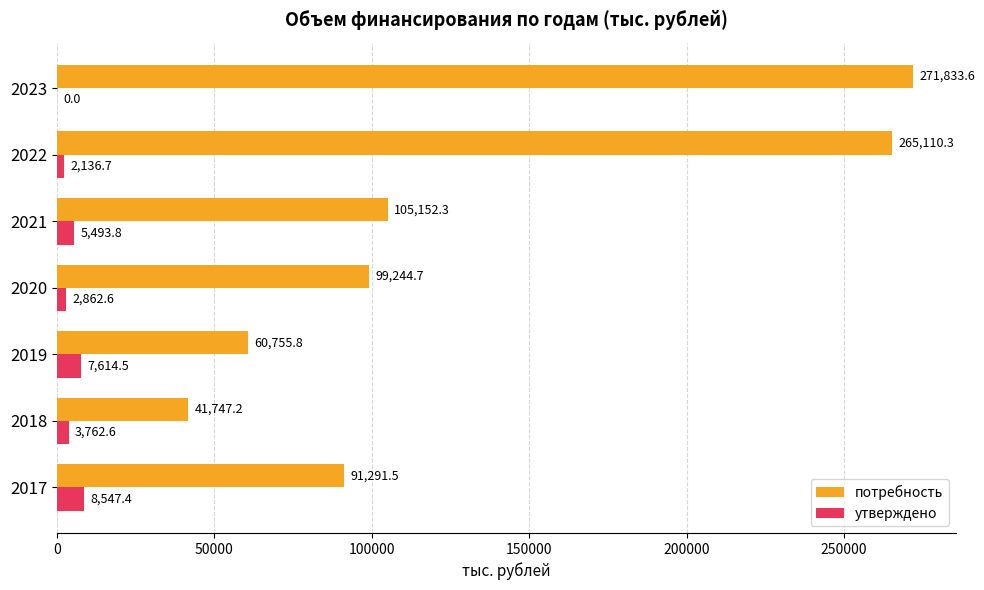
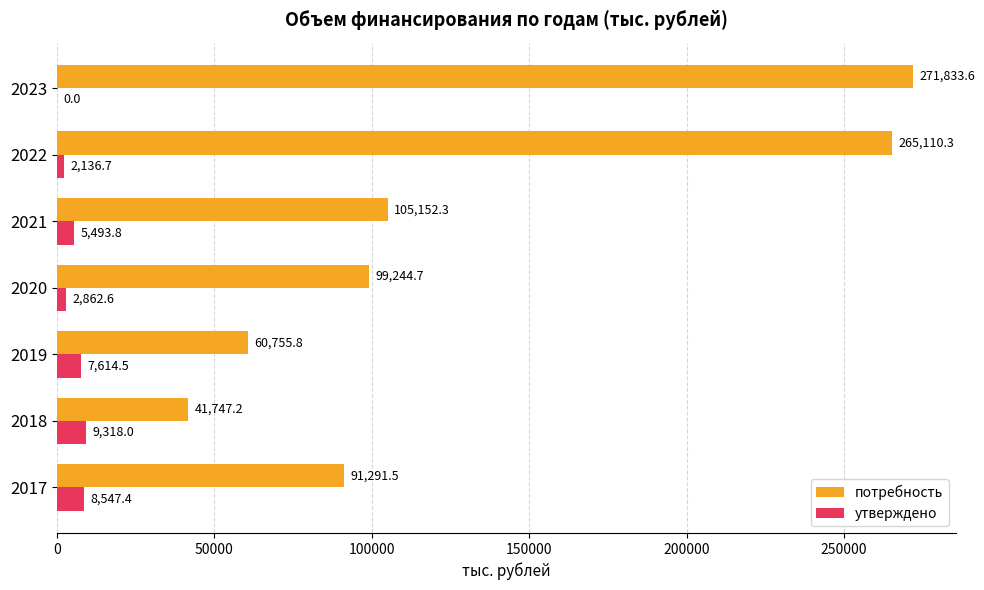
  {
    "потребность": {
      "2023": "271,833.6",
      "2022": "265,110.3",
      "2021": "105,152.3",
      "2020": "99,244.7",
      "2019": "60,755.8",
      "2018": "41,747.2",
      "2017": "91,291.5"
    },
    "утверждено": {
      "2023": "0.0",
      "2022": "2,136.7",
      "2021": "5,493.8",
      "2020": "2,862.6",
      "2019": "7,614.5",
-     "2018": "3,762.6",
+     "2018": "9,318.0",
      "2017": "8,547.4"
    }
  }
